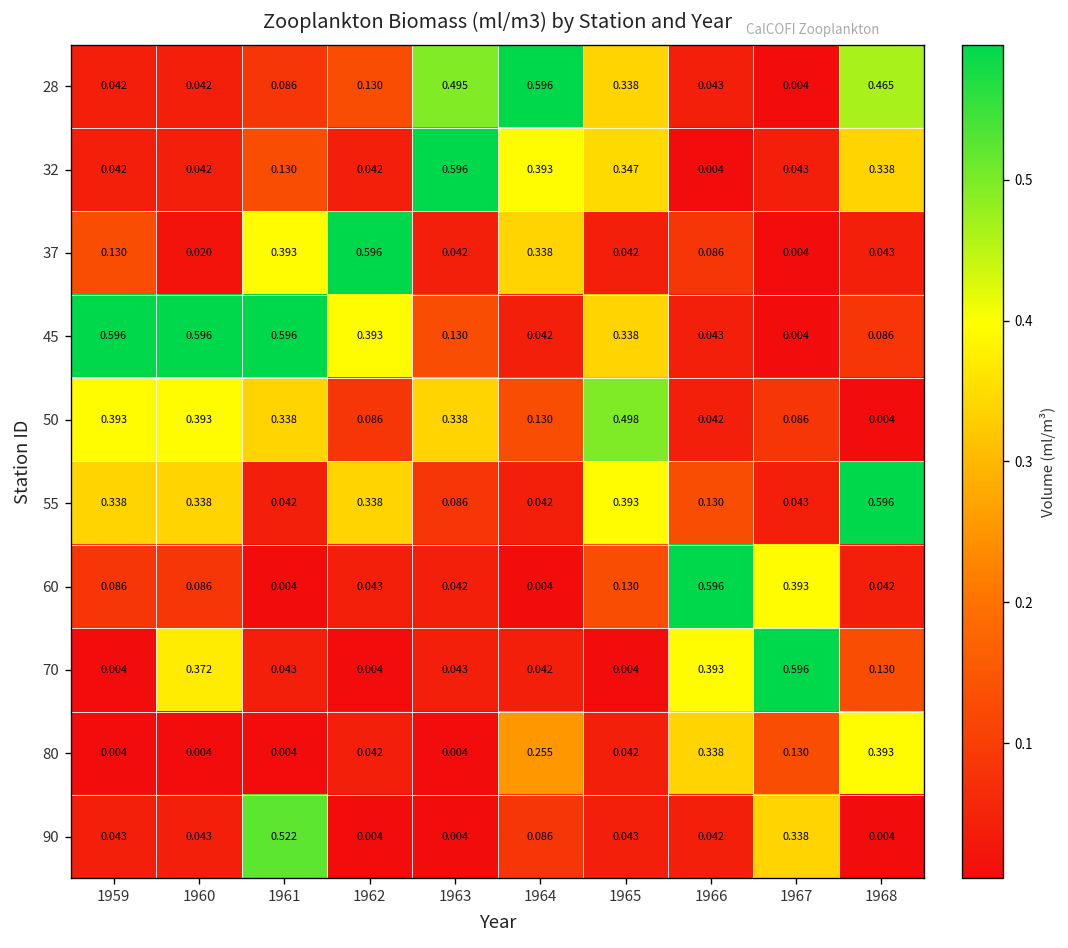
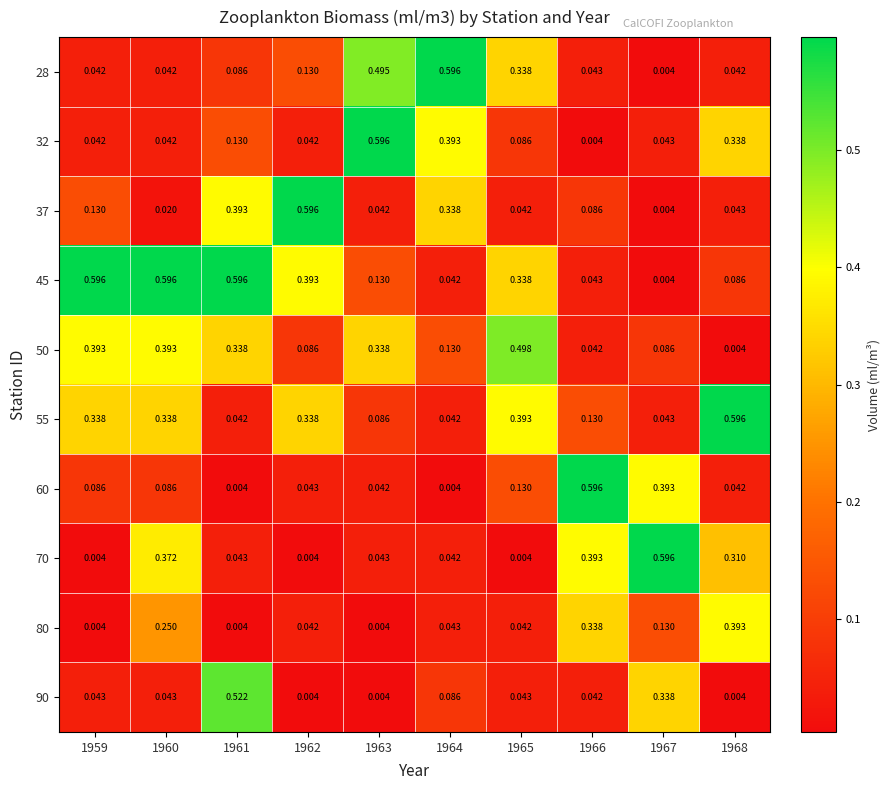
  {
    "28": {
      "1959": 0.042,
      "1960": 0.042,
      "1961": 0.086,
      "1962": 0.130,
      "1963": 0.495,
      "1964": 0.596,
      "1965": 0.338,
      "1966": 0.043,
      "1967": 0.004,
-     "1968": 0.465
+     "1968": 0.042
    },
    "32": {
      "1959": 0.042,
      "1960": 0.042,
      "1961": 0.130,
      "1962": 0.042,
      "1963": 0.596,
      "1964": 0.393,
-     "1965": 0.347,
+     "1965": 0.086,
      "1966": 0.004,
      "1967": 0.043,
      "1968": 0.338
    },
    "37": {
      "1959": 0.130,
      "1960": 0.020,
      "1961": 0.393,
      "1962": 0.596,
      "1963": 0.042,
      "1964": 0.338,
      "1965": 0.042,
      "1966": 0.086,
      "1967": 0.004,
      "1968": 0.043
    },
    "45": {
      "1959": 0.596,
      "1960": 0.596,
      "1961": 0.596,
      "1962": 0.393,
      "1963": 0.130,
      "1964": 0.042,
      "1965": 0.338,
      "1966": 0.043,
      "1967": 0.004,
      "1968": 0.086
    },
    "50": {
      "1959": 0.393,
      "1960": 0.393,
      "1961": 0.338,
      "1962": 0.086,
      "1963": 0.338,
      "1964": 0.130,
      "1965": 0.498,
      "1966": 0.042,
      "1967": 0.086,
      "1968": 0.004
    },
    "55": {
      "1959": 0.338,
      "1960": 0.338,
      "1961": 0.042,
      "1962": 0.338,
      "1963": 0.086,
      "1964": 0.042,
      "1965": 0.393,
      "1966": 0.130,
      "1967": 0.043,
      "1968": 0.596
    },
    "60": {
      "1959": 0.086,
      "1960": 0.086,
      "1961": 0.004,
      "1962": 0.043,
      "1963": 0.042,
      "1964": 0.004,
      "1965": 0.130,
      "1966": 0.596,
      "1967": 0.393,
      "1968": 0.042
    },
    "70": {
      "1959": 0.004,
      "1960": 0.372,
      "1961": 0.043,
      "1962": 0.004,
      "1963": 0.043,
      "1964": 0.042,
      "1965": 0.004,
      "1966": 0.393,
      "1967": 0.596,
-     "1968": 0.130
+     "1968": 0.310
    },
    "80": {
      "1959": 0.004,
-     "1960": 0.004,
+     "1960": 0.250,
      "1961": 0.004,
      "1962": 0.042,
      "1963": 0.004,
-     "1964": 0.255,
+     "1964": 0.043,
      "1965": 0.042,
      "1966": 0.338,
      "1967": 0.130,
      "1968": 0.393
    },
    "90": {
      "1959": 0.043,
      "1960": 0.043,
      "1961": 0.522,
      "1962": 0.004,
      "1963": 0.004,
      "1964": 0.086,
      "1965": 0.043,
      "1966": 0.042,
      "1967": 0.338,
      "1968": 0.004
    }
  }
